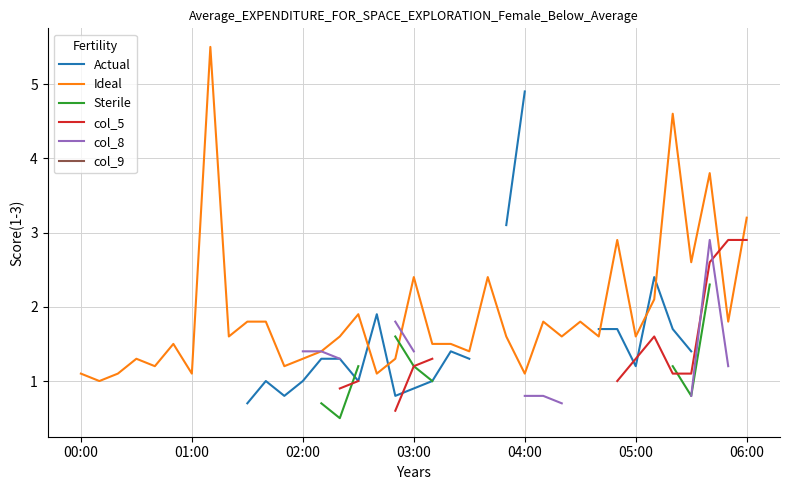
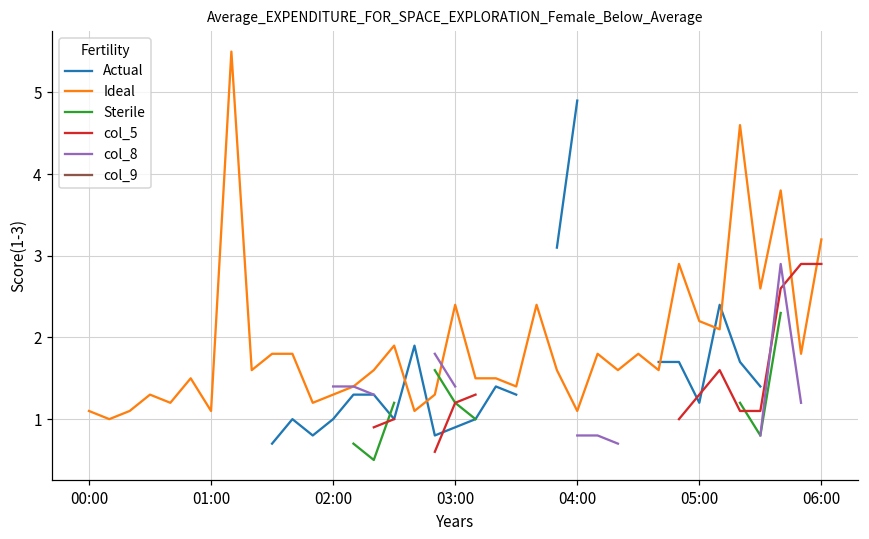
  {
    "Actual": {
      "00:00": 0.8,
      "01:00": 1.7,
      "02:00": 1.0,
      "03:00": 0.9,
      "04:00": 4.9,
      "05:00": 1.2
    },
    "Ideal": {
      "00:00": 1.1,
      "01:00": 1.1,
      "02:00": 1.3,
      "03:00": 2.4,
      "04:00": 1.1,
-     "05:00": 1.6,
+     "05:00": 2.2,
      "06:00": 3.2
    },
    "Sterile": {
      "05:00": 0.9,
      "06:00": 3.4
    },
    "col_5": {
      "02:00": 0.9,
      "05:00": 1.3,
      "06:00": 2.9
    },
    "col_8": {
      "02:00": 1.4,
      "03:00": 1.4,
      "04:00": 0.8
    },
    "col_9": {
      "05:00": 1.4
    }
  }
